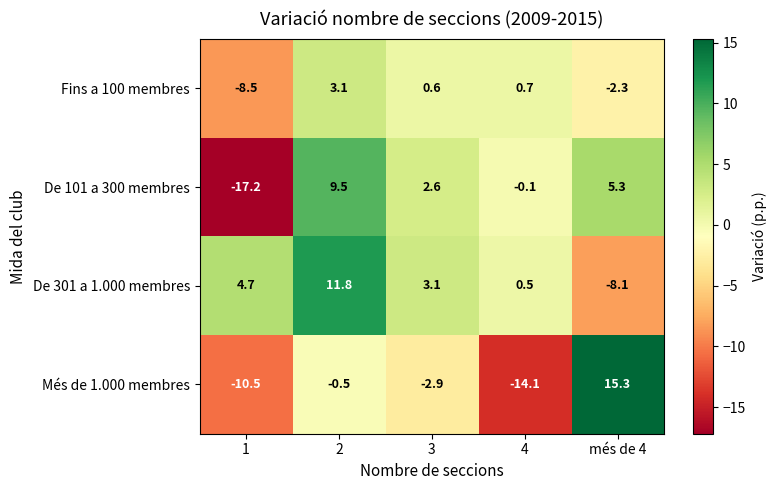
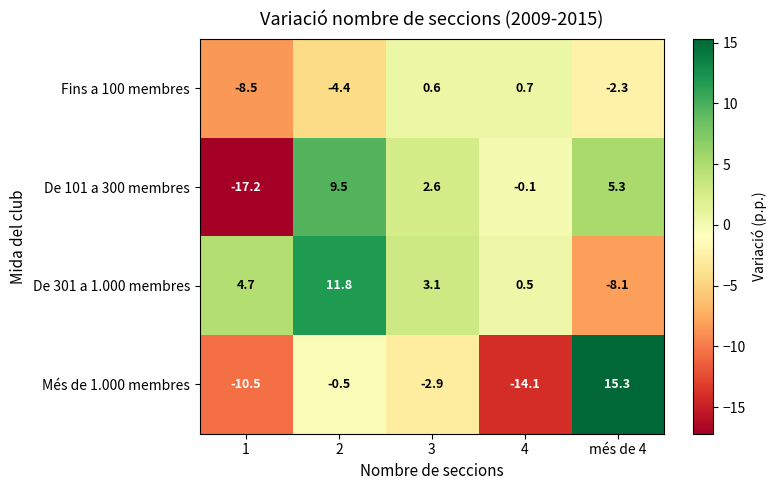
  {
    "Fins a 100 membres": {
      "1": -8.5,
-     "2": 3.1,
+     "2": -4.4,
      "3": 0.6,
      "4": 0.7,
      "més de 4": -2.3
    },
    "De 101 a 300 membres": {
      "1": -17.2,
      "2": 9.5,
      "3": 2.6,
      "4": -0.1,
      "més de 4": 5.3
    },
    "De 301 a 1.000 membres": {
      "1": 4.7,
      "2": 11.8,
      "3": 3.1,
      "4": 0.5,
      "més de 4": -8.1
    },
    "Més de 1.000 membres": {
      "1": -10.5,
      "2": -0.5,
      "3": -2.9,
      "4": -14.1,
      "més de 4": 15.3
    }
  }
